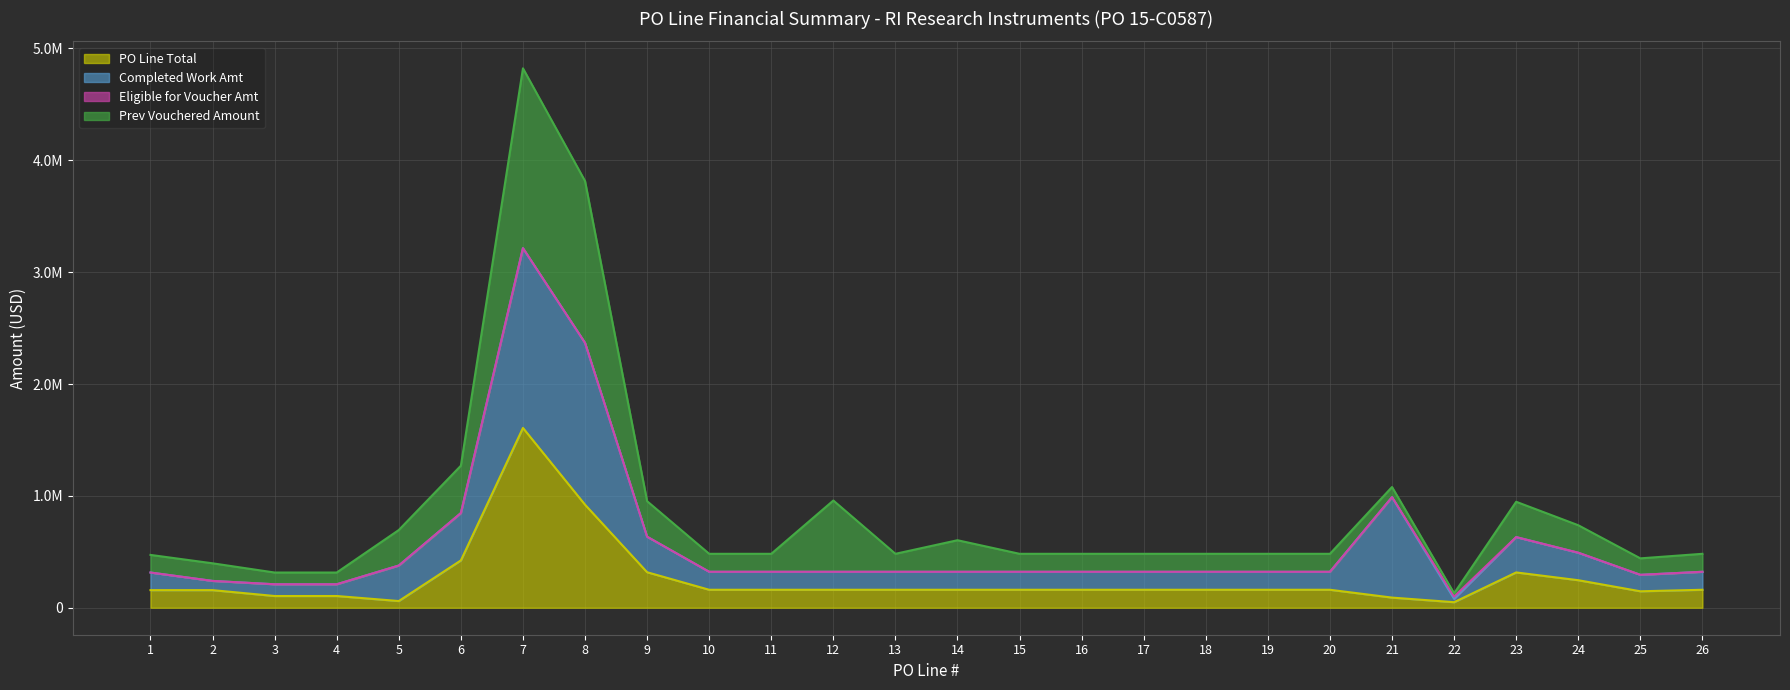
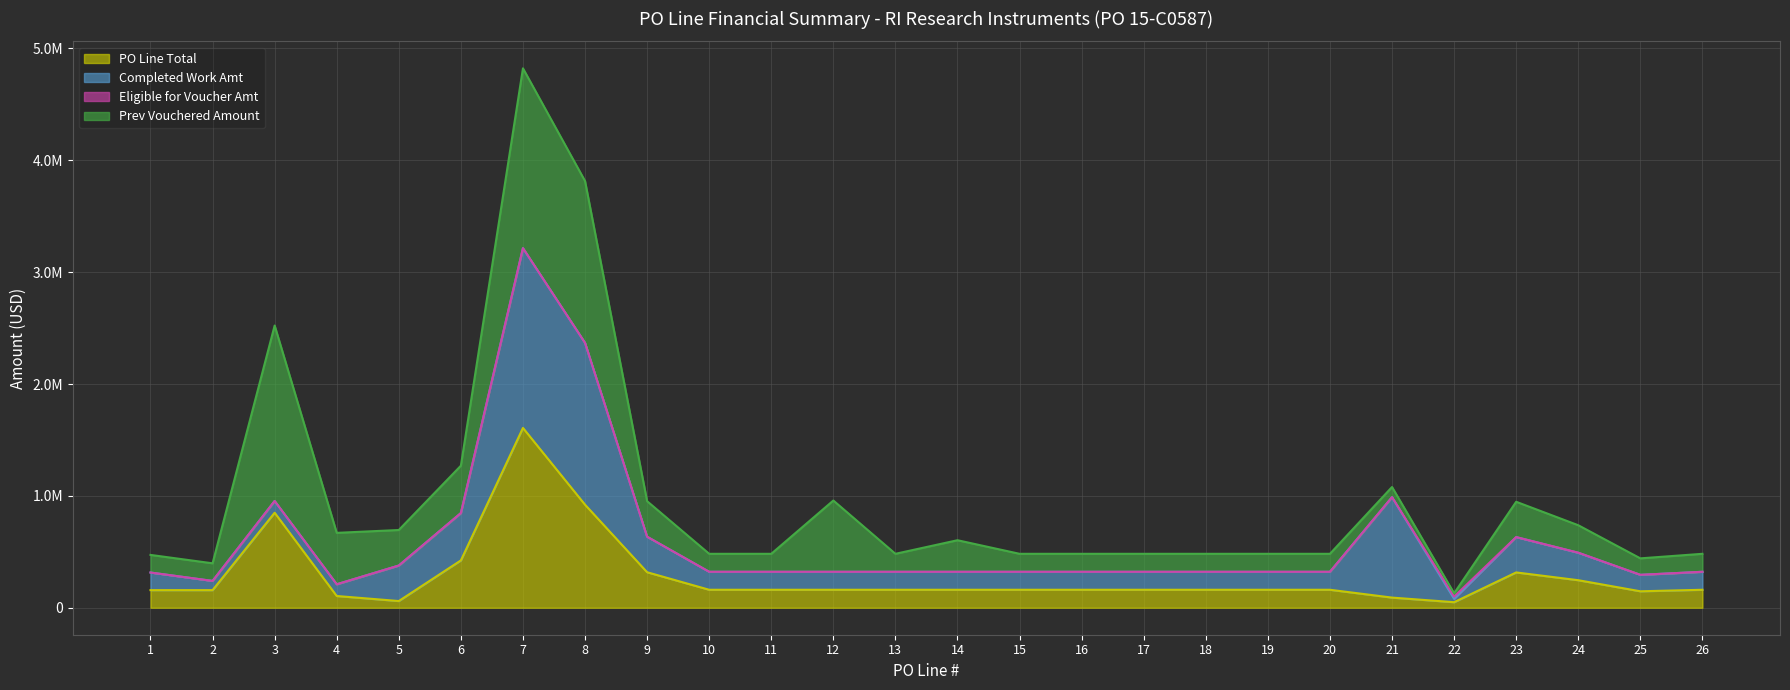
  {
    "PO Line Total": {
      "1": 160000,
      "2": 160000,
-     "3": 100000,
+     "3": 850000,
      "4": 100000,
      "5": 60000,
      "6": 420000,
      "7": 1610000,
      "8": 920000,
      "9": 320000,
      "10": 160000,
      "11": 160000,
      "12": 160000,
      "13": 160000,
      "14": 160000,
      "15": 160000,
      "16": 160000,
      "17": 160000,
      "18": 160000,
      "19": 160000,
      "20": 160000,
      "21": 90000,
      "22": 50000,
      "23": 320000,
      "24": 250000,
      "25": 150000,
      "26": 160000
    },
    "Prev Vouchered Amount": {
      "1": 160000,
      "2": 160000,
-     "3": 100000,
-     "4": 100000,
+     "3": 1570000,
+     "4": 460000,
      "5": 320000,
      "6": 420000,
      "7": 1610000,
      "8": 1450000,
      "9": 320000,
      "10": 160000,
      "11": 160000,
      "12": 640000,
      "13": 160000,
      "14": 280000,
      "15": 160000,
      "16": 160000,
      "17": 160000,
      "18": 160000,
      "19": 160000,
      "20": 160000,
      "21": 90000,
      "22": 30000,
      "23": 320000,
      "24": 250000,
      "25": 150000,
      "26": 160000
    }
  }
